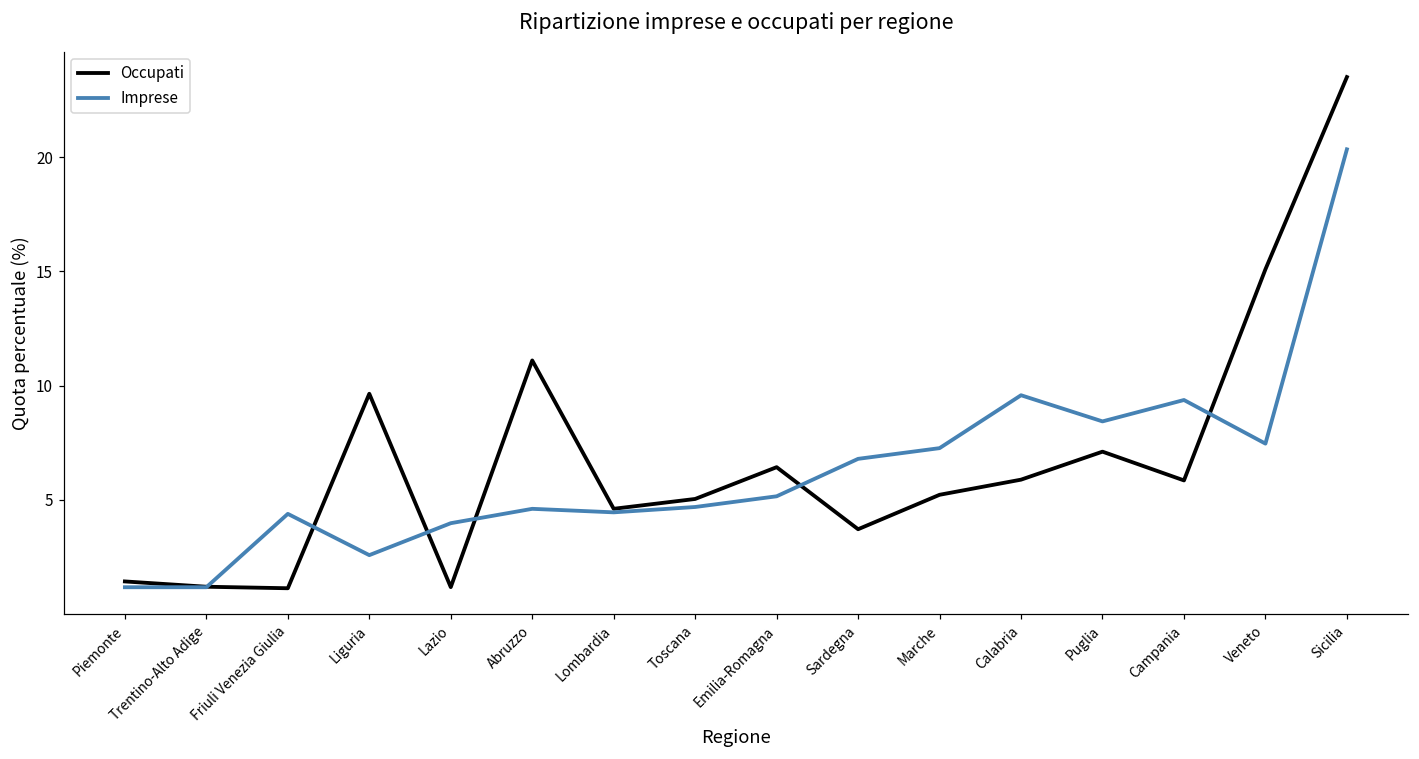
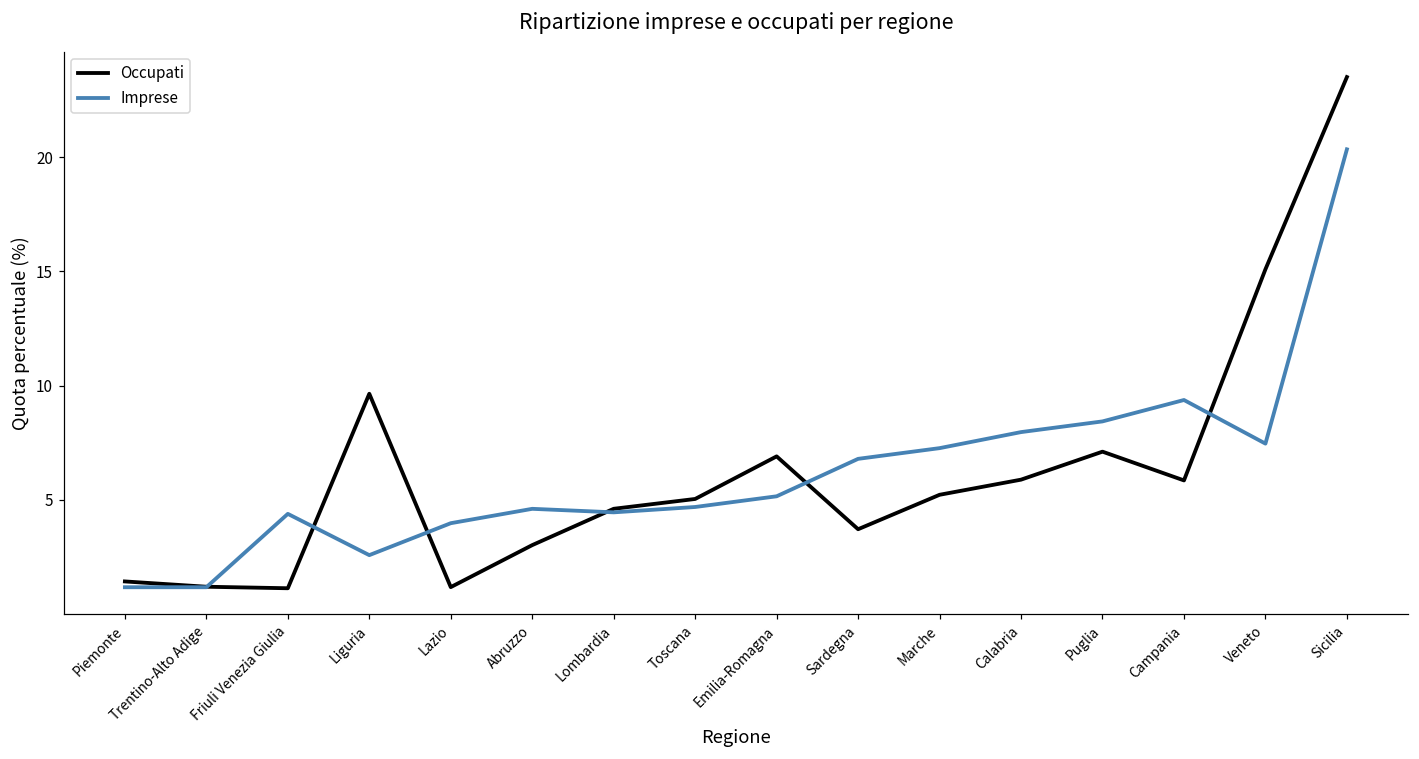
  {
    "Occupati": {
      "Piemonte": 1.4,
      "Friuli Venezia Giulia": 1.1,
      "Liguria": 9.6,
      "Lazio": 1.2,
-     "Abruzzo": 11.1,
+     "Abruzzo": 3.0,
      "Lombardia": 4.6,
      "Toscana": 5.0,
-     "Emilia-Romagna": 6.4,
+     "Emilia-Romagna": 6.9,
      "Sardegna": 3.7,
      "Marche": 5.2,
      "Calabria": 5.9,
      "Puglia": 7.1,
      "Campania": 5.8,
      "Veneto": 15.1,
      "Sicilia": 23.5
    },
    "Imprese": {
      "Piemonte": 1.2,
      "Friuli Venezia Giulia": 4.4,
      "Liguria": 2.6,
      "Lazio": 4.0,
      "Abruzzo": 4.6,
      "Lombardia": 4.4,
      "Toscana": 4.7,
      "Emilia-Romagna": 5.2,
      "Sardegna": 6.8,
      "Marche": 7.3,
-     "Calabria": 9.6,
+     "Calabria": 8.0,
      "Puglia": 8.4,
      "Campania": 9.4,
      "Veneto": 7.5,
      "Sicilia": 20.3
    }
  }
